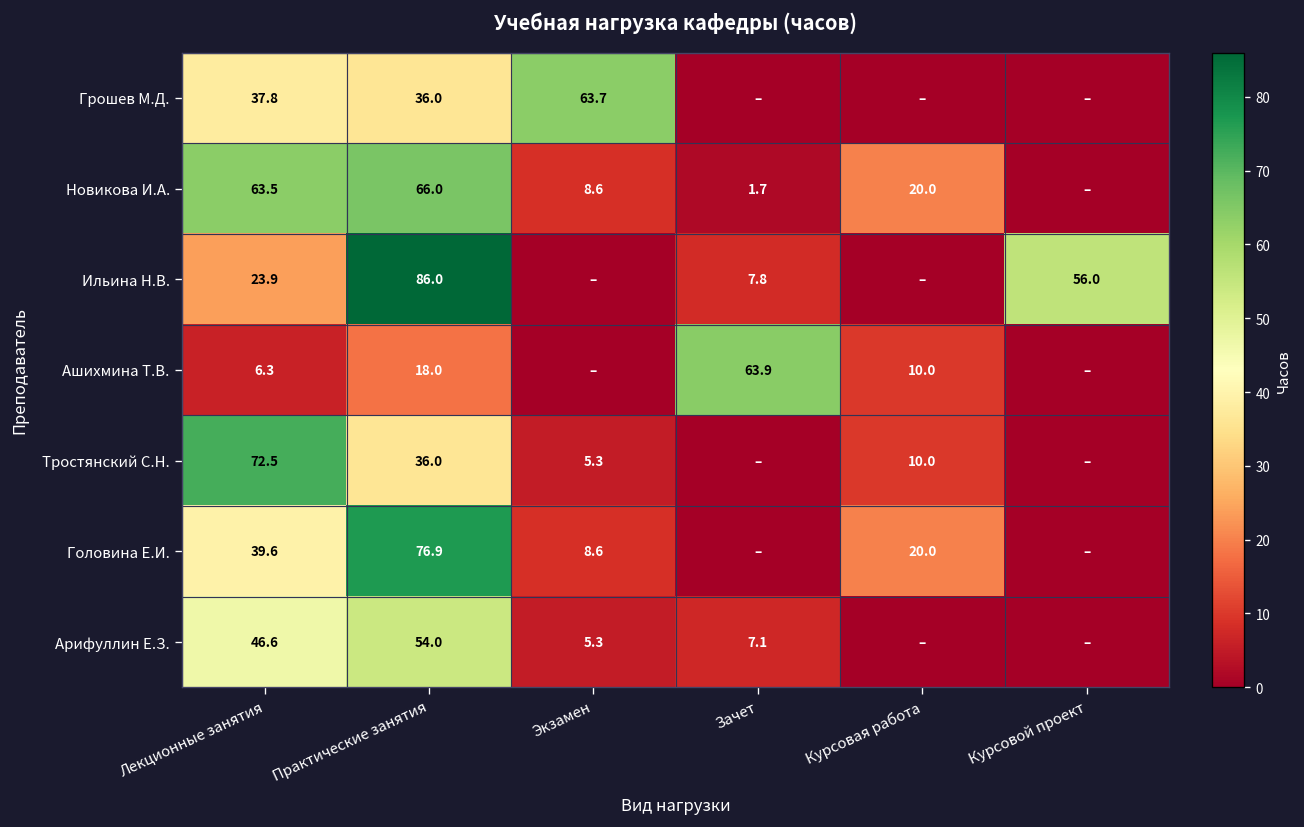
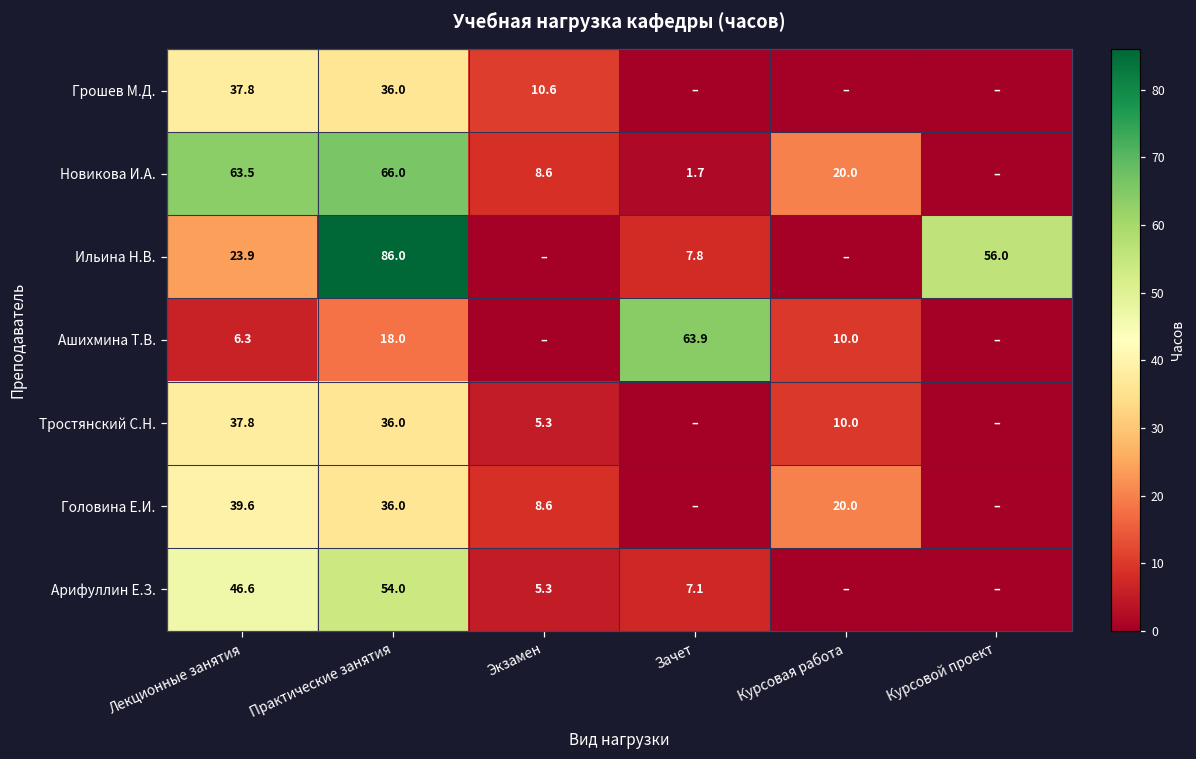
  {
    "Грошев М.Д.": {
      "Лекционные занятия": 37.8,
      "Практические занятия": 36.0,
-     "Экзамен": 63.7
+     "Экзамен": 10.6
    },
    "Новикова И.А.": {
      "Лекционные занятия": 63.5,
      "Практические занятия": 66.0,
      "Экзамен": 8.6,
      "Зачет": 1.7,
      "Курсовая работа": 20.0
    },
    "Ильина Н.В.": {
      "Лекционные занятия": 23.9,
      "Практические занятия": 86.0,
      "Зачет": 7.8,
      "Курсовой проект": 56.0
    },
    "Ашихмина Т.В.": {
      "Лекционные занятия": 6.3,
      "Практические занятия": 18.0,
      "Зачет": 63.9,
      "Курсовая работа": 10.0
    },
    "Тростянский С.Н.": {
-     "Лекционные занятия": 72.5,
+     "Лекционные занятия": 37.8,
      "Практические занятия": 36.0,
      "Экзамен": 5.3,
      "Курсовая работа": 10.0
    },
    "Головина Е.И.": {
      "Лекционные занятия": 39.6,
-     "Практические занятия": 76.9,
+     "Практические занятия": 36.0,
      "Экзамен": 8.6,
      "Курсовая работа": 20.0
    },
    "Арифуллин Е.З.": {
      "Лекционные занятия": 46.6,
      "Практические занятия": 54.0,
      "Экзамен": 5.3,
      "Зачет": 7.1
    }
  }
